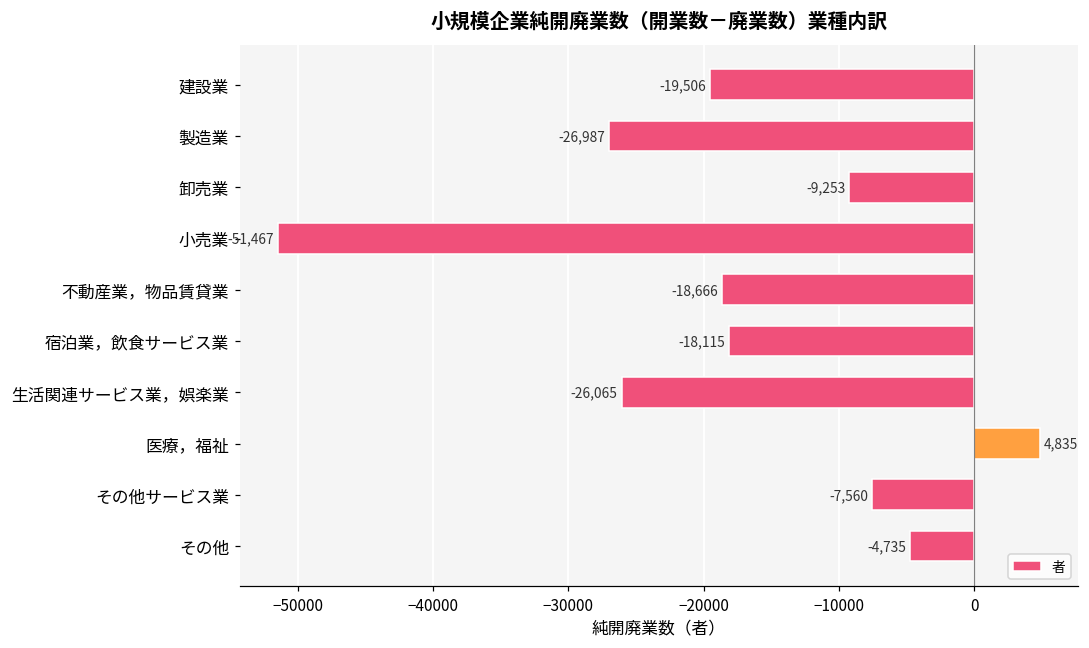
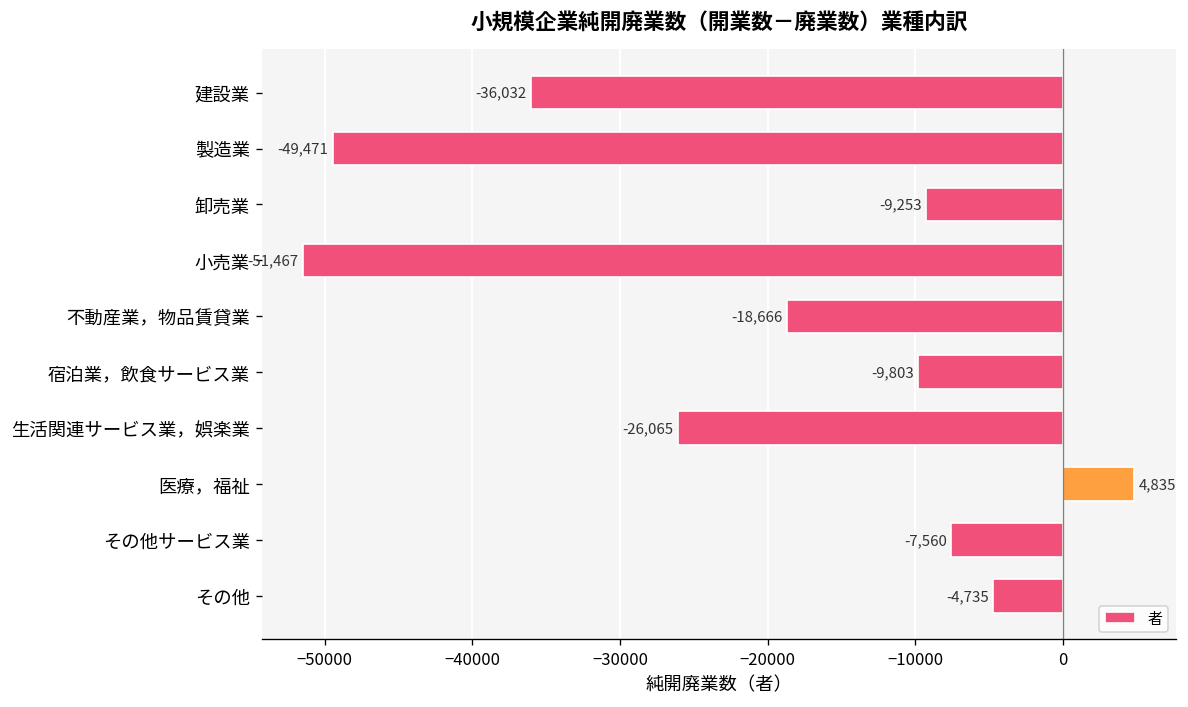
  {
-   "建設業": "-19,506",
-   "製造業": "-26,987",
+   "建設業": "-36,032",
+   "製造業": "-49,471",
    "卸売業": "-9,253",
    "小売業": "-51,467",
    "不動産業，物品賃貸業": "-18,666",
-   "宿泊業，飲食サービス業": "-18,115",
+   "宿泊業，飲食サービス業": "-9,803",
    "生活関連サービス業，娯楽業": "-26,065",
    "医療，福祉": "4,835",
    "その他サービス業": "-7,560",
    "その他": "-4,735"
  }
